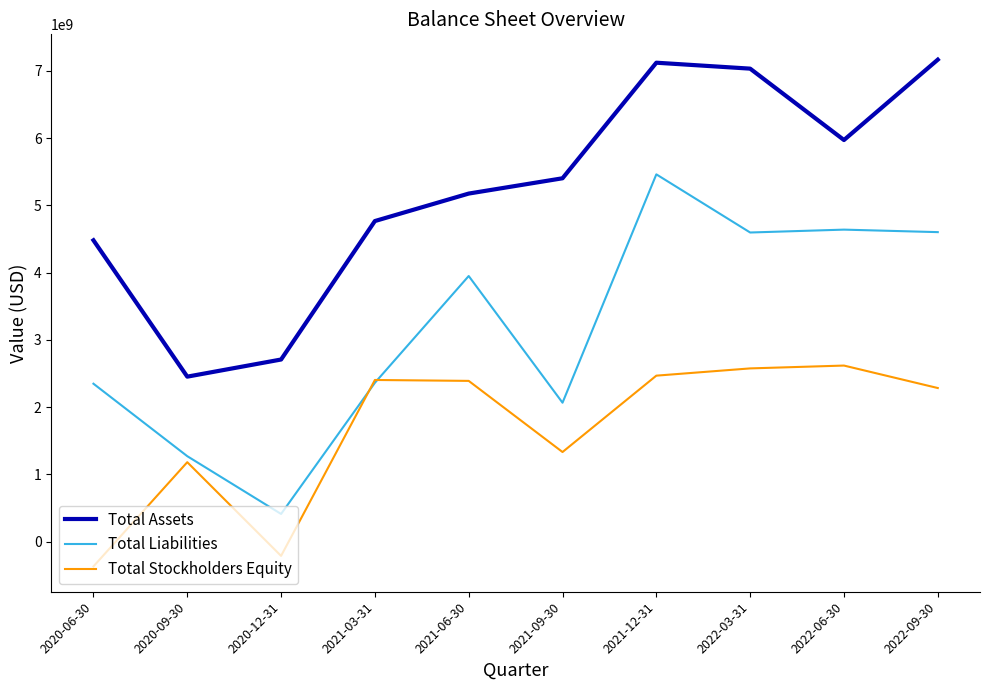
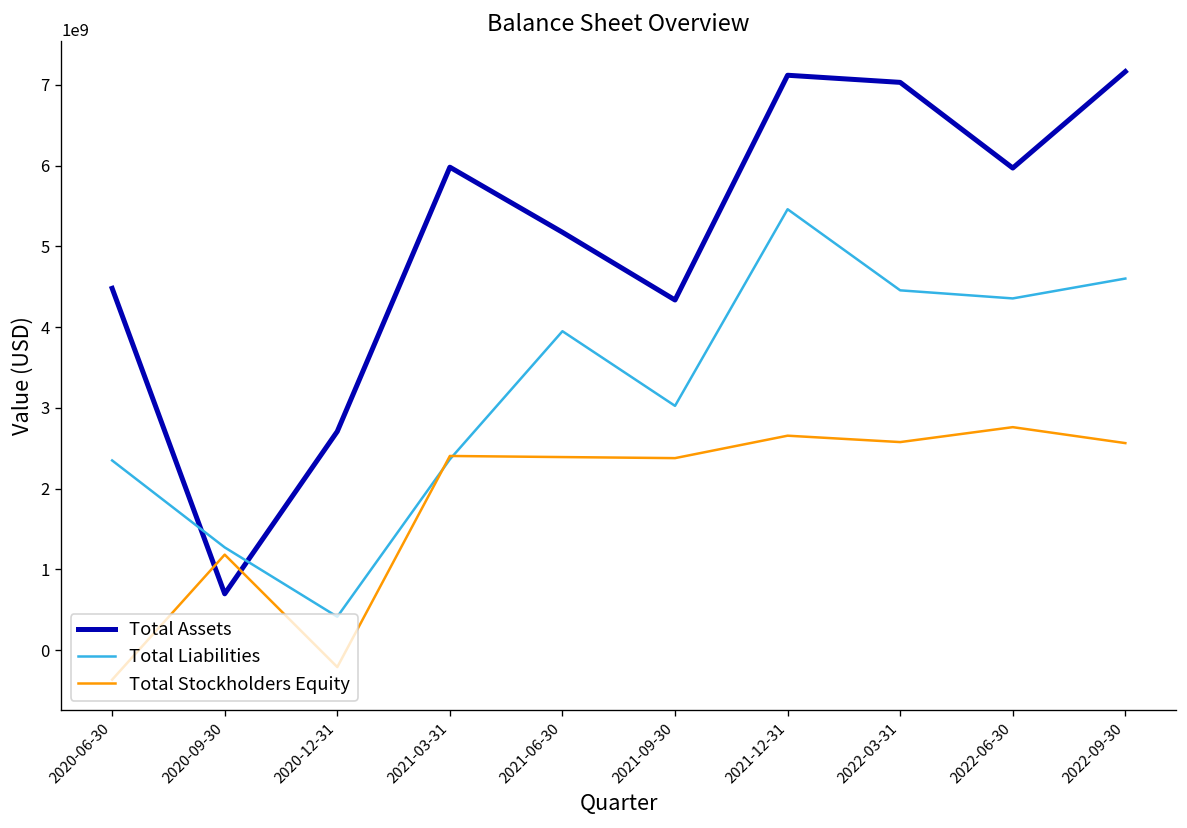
  {
    "Total Assets": {
      "2020-06-30": 4500000000,
-     "2020-09-30": 2500000000,
+     "2020-09-30": 700000000,
      "2020-12-31": 2700000000,
-     "2021-03-31": 4800000000,
+     "2021-03-31": 6000000000,
      "2021-06-30": 5200000000,
-     "2021-09-30": 5400000000,
+     "2021-09-30": 4300000000,
      "2021-12-31": 7100000000,
      "2022-03-31": 7000000000,
      "2022-06-30": 6000000000,
      "2022-09-30": 7200000000
    },
    "Total Liabilities": {
      "2020-06-30": 2300000000,
      "2020-09-30": 1300000000,
      "2021-03-31": 2400000000,
      "2021-06-30": 3900000000,
-     "2021-09-30": 2100000000,
+     "2021-09-30": 3000000000,
      "2021-12-31": 5500000000,
-     "2022-03-31": 4600000000,
-     "2022-06-30": 4600000000,
+     "2022-03-31": 4500000000,
+     "2022-06-30": 4400000000,
      "2022-09-30": 4600000000
    },
    "Total Stockholders Equity": {
      "2020-09-30": 1200000000,
      "2021-03-31": 2400000000,
      "2021-06-30": 2400000000,
-     "2021-09-30": 1300000000,
-     "2021-12-31": 2500000000,
+     "2021-09-30": 2400000000,
+     "2021-12-31": 2700000000,
      "2022-03-31": 2600000000,
-     "2022-06-30": 2600000000,
-     "2022-09-30": 2300000000
+     "2022-06-30": 2800000000,
+     "2022-09-30": 2600000000
    }
  }
